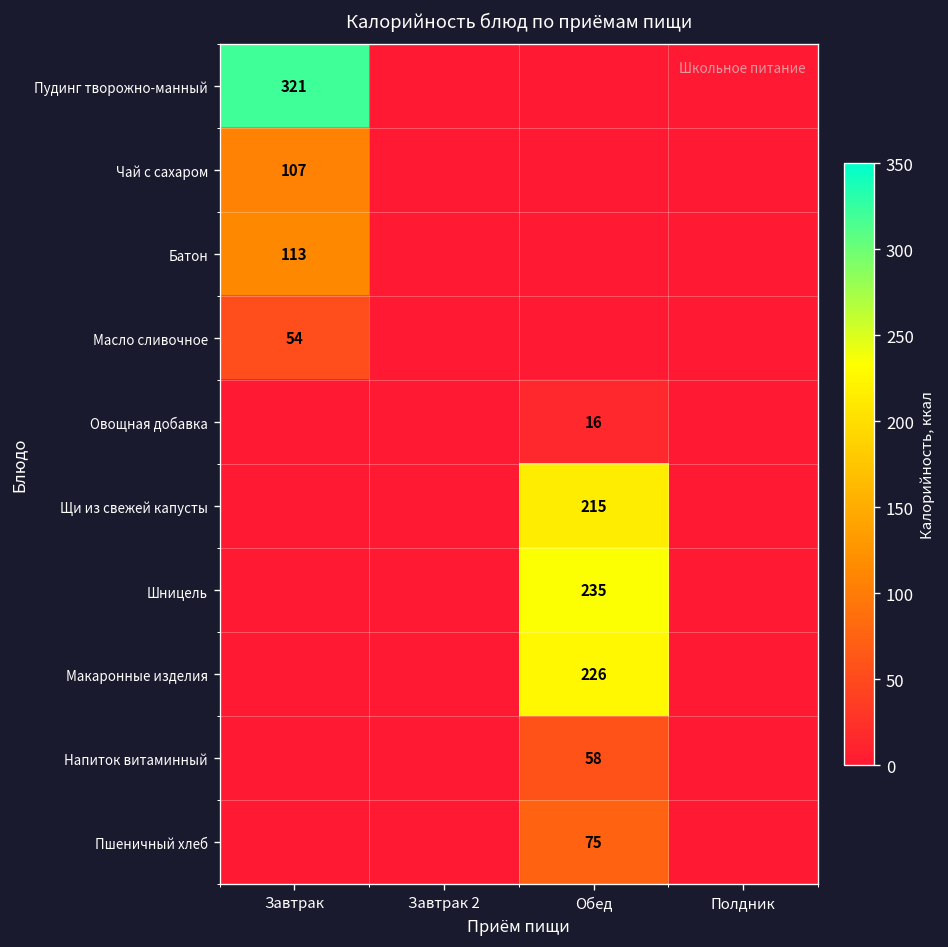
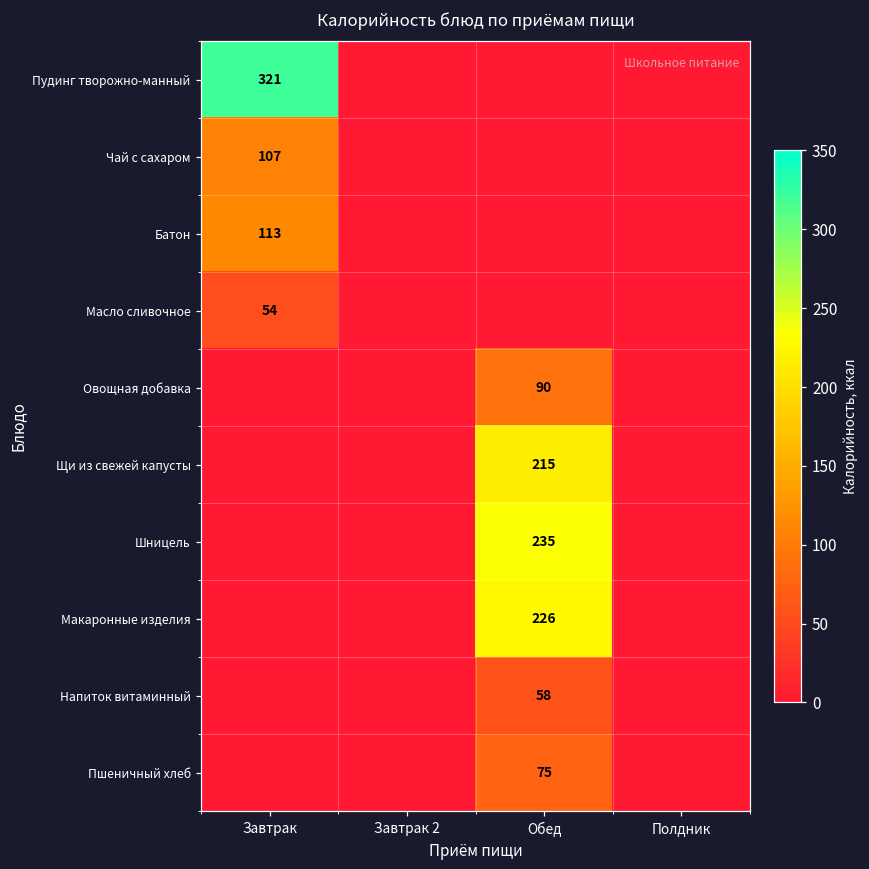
  {
    "Пудинг творожно-манный": {
      "Завтрак": 321
    },
    "Чай с сахаром": {
      "Завтрак": 107
    },
    "Батон": {
      "Завтрак": 113
    },
    "Масло сливочное": {
      "Завтрак": 54
    },
    "Овощная добавка": {
-     "Обед": 16
+     "Обед": 90
    },
    "Щи из свежей капусты": {
      "Обед": 215
    },
    "Шницель": {
      "Обед": 235
    },
    "Макаронные изделия": {
      "Обед": 226
    },
    "Напиток витаминный": {
      "Обед": 58
    },
    "Пшеничный хлеб": {
      "Обед": 75
    }
  }
